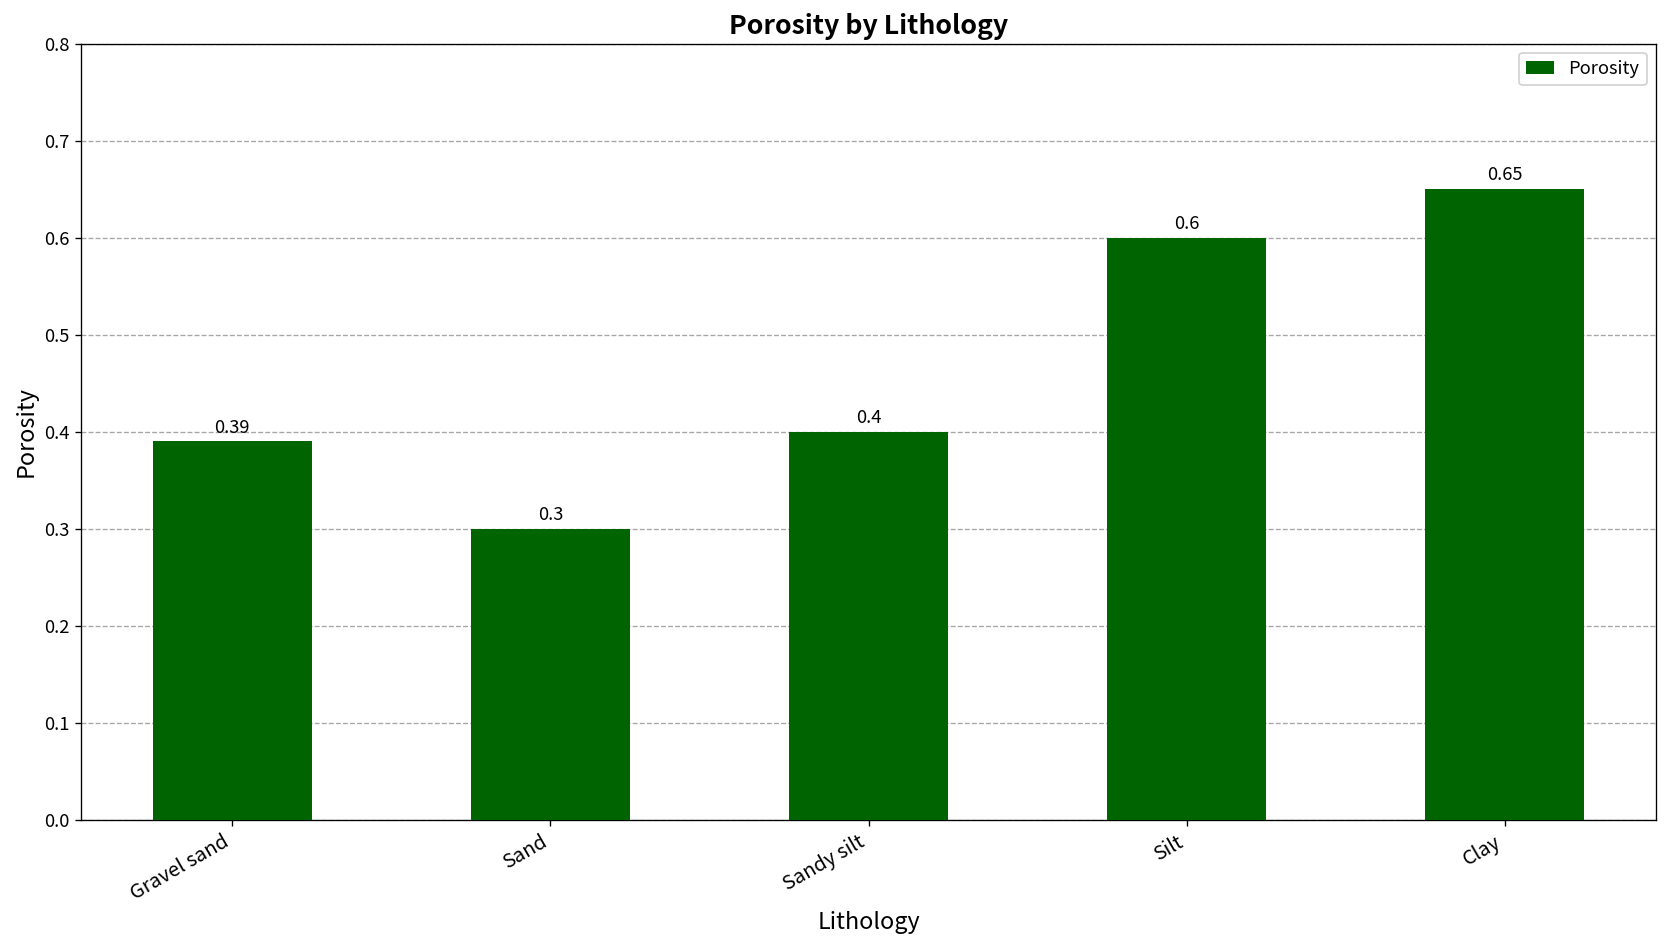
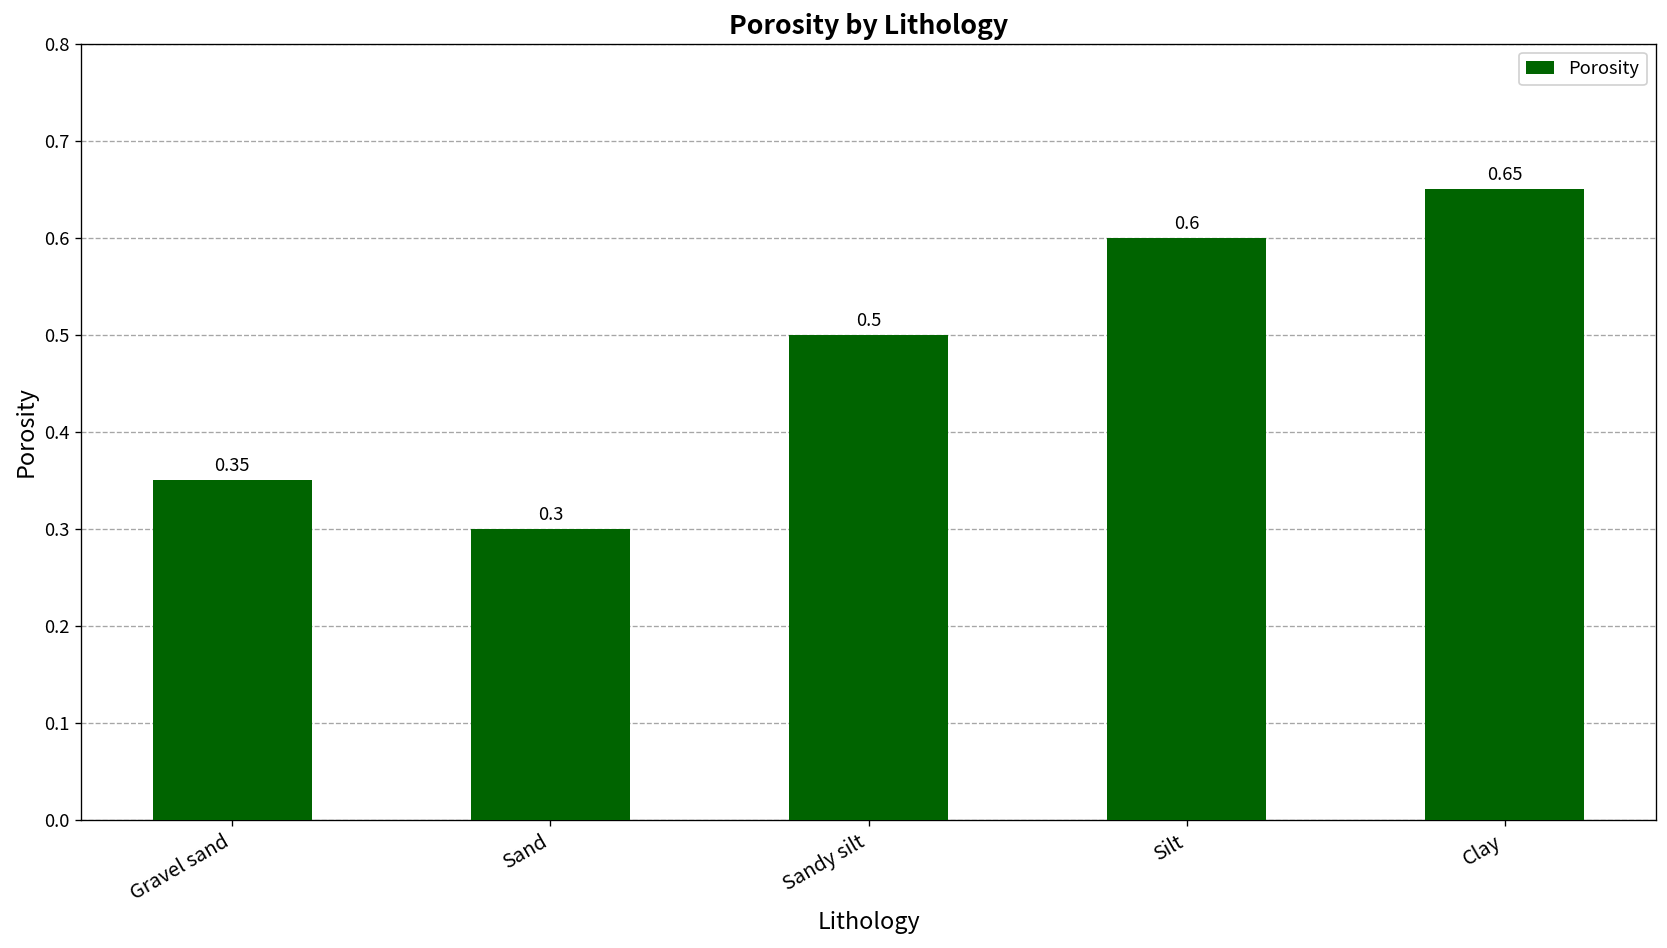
  {
-   "Gravel sand": 0.39,
+   "Gravel sand": 0.35,
    "Sand": 0.3,
-   "Sandy silt": 0.4,
+   "Sandy silt": 0.5,
    "Silt": 0.6,
    "Clay": 0.65
  }
